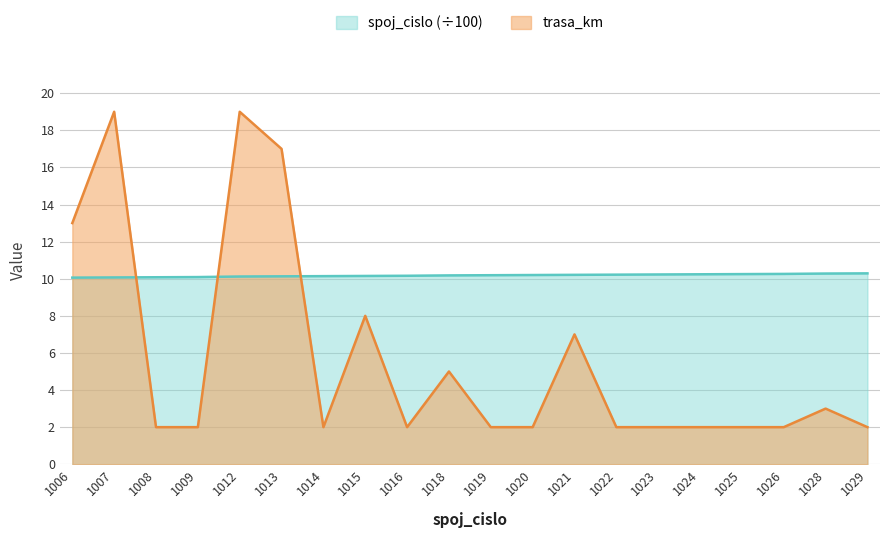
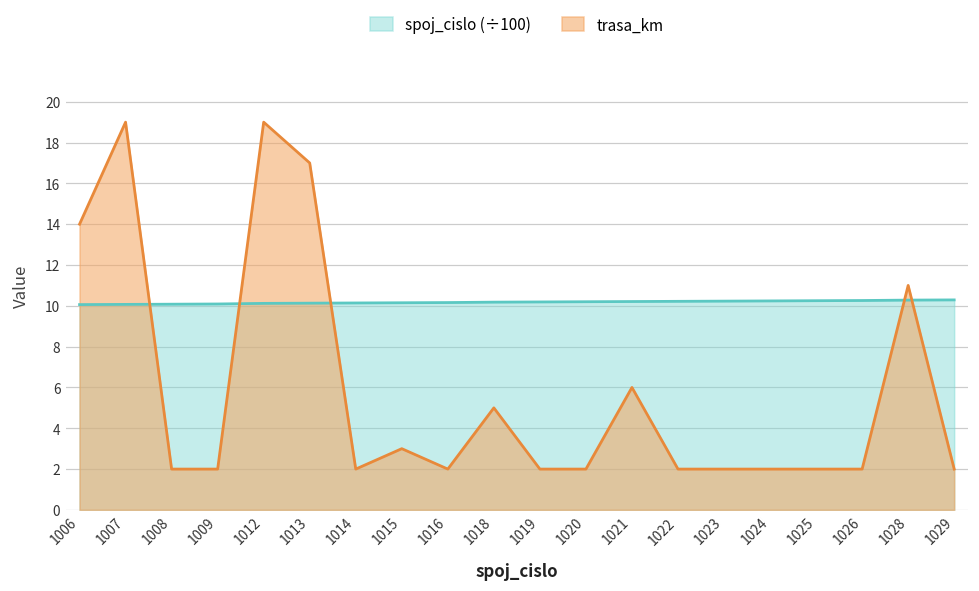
  {
    "spoj_cislo (÷100)": {
      "1006": 10,
      "1007": 10,
      "1008": 10,
      "1009": 10,
      "1012": 10,
      "1013": 10,
      "1014": 10.1,
      "1015": 10.2,
      "1016": 10.2,
      "1018": 10.2,
      "1019": 10.2,
      "1020": 10.2,
      "1021": 10.2,
      "1022": 10.2,
      "1023": 10.2,
      "1024": 10.2,
      "1025": 10.3,
      "1026": 10.3,
      "1028": 10.3,
      "1029": 10.3
    },
    "trasa_km": {
-     "1006": 13,
+     "1006": 14,
      "1007": 19,
      "1008": 2,
      "1009": 2,
      "1012": 19,
      "1013": 17,
      "1014": 2,
-     "1015": 8,
+     "1015": 3,
      "1016": 2,
      "1018": 5,
      "1019": 2,
      "1020": 2,
-     "1021": 7,
+     "1021": 6,
      "1022": 2,
      "1023": 2,
      "1024": 2,
      "1025": 2,
      "1026": 2,
-     "1028": 3,
+     "1028": 11,
      "1029": 2
    }
  }
